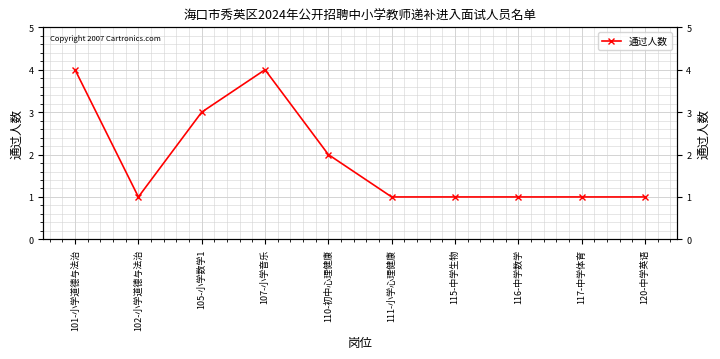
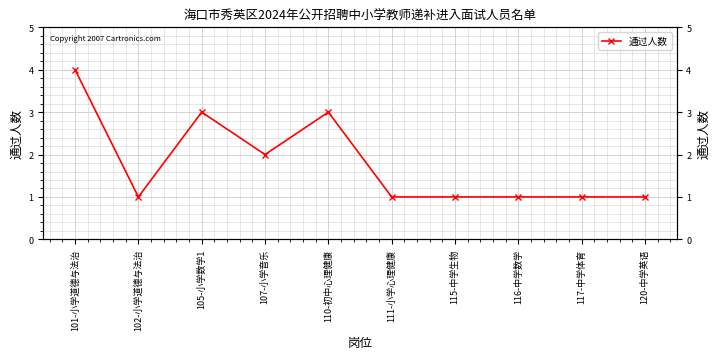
  {
    "101-小学道德与法治": 4,
    "102-小学道德与法治": 1,
    "105-小学数学1": 3,
-   "107-小学音乐": 4,
-   "110-初中心理健康": 2,
+   "107-小学音乐": 2,
+   "110-初中心理健康": 3,
    "111-小学心理健康": 1,
    "115-中学生物": 1,
    "116-中学数学": 1,
    "117-中学体育": 1,
    "120-中学英语": 1
  }
